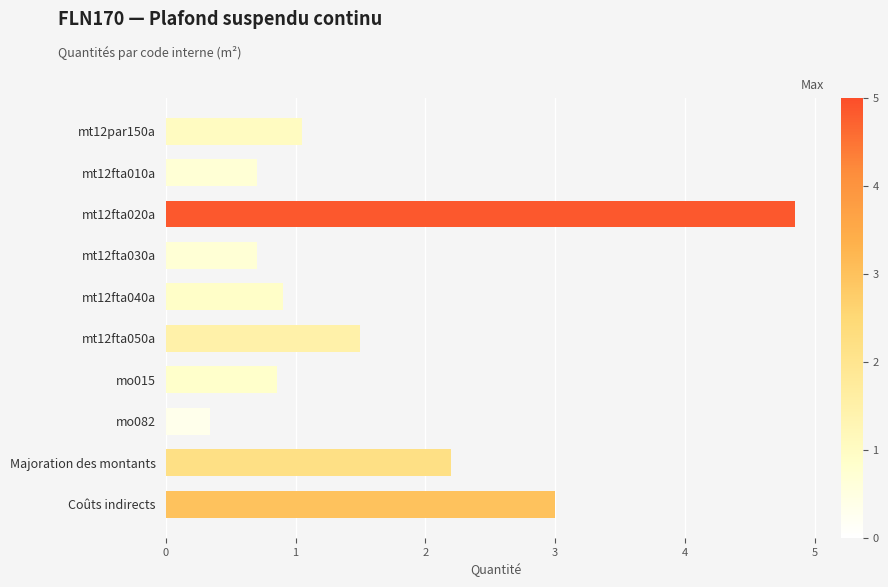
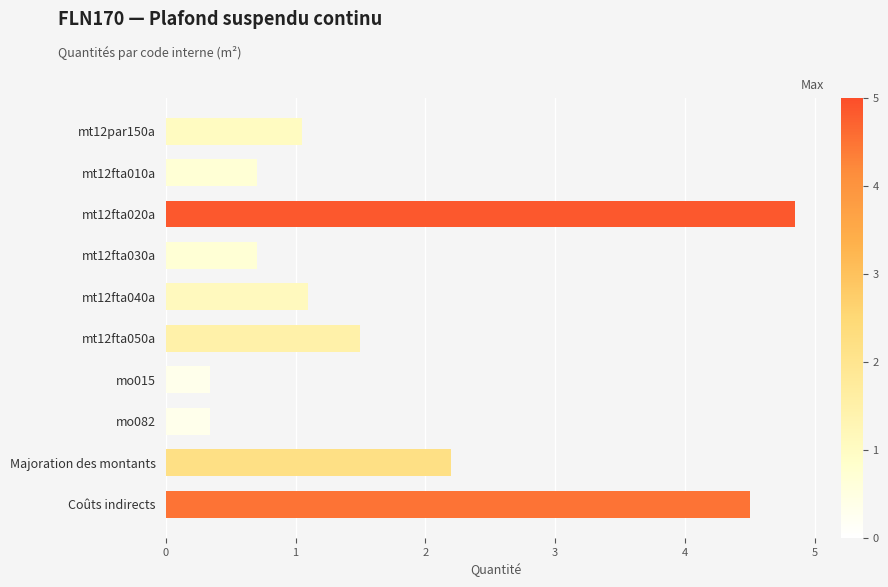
  {
    "mt12par150a": 1.05,
    "mt12fta010a": 0.70,
    "mt12fta020a": 4.85,
    "mt12fta030a": 0.70,
-   "mt12fta040a": 0.9,
+   "mt12fta040a": 1.1,
    "mt12fta050a": 1.50,
-   "mo015": 0.86,
+   "mo015": 0.34,
    "mo082": 0.34,
    "Majoration des montants": 2.20,
-   "Coûts indirects": 3.0
+   "Coûts indirects": 4.5
  }
